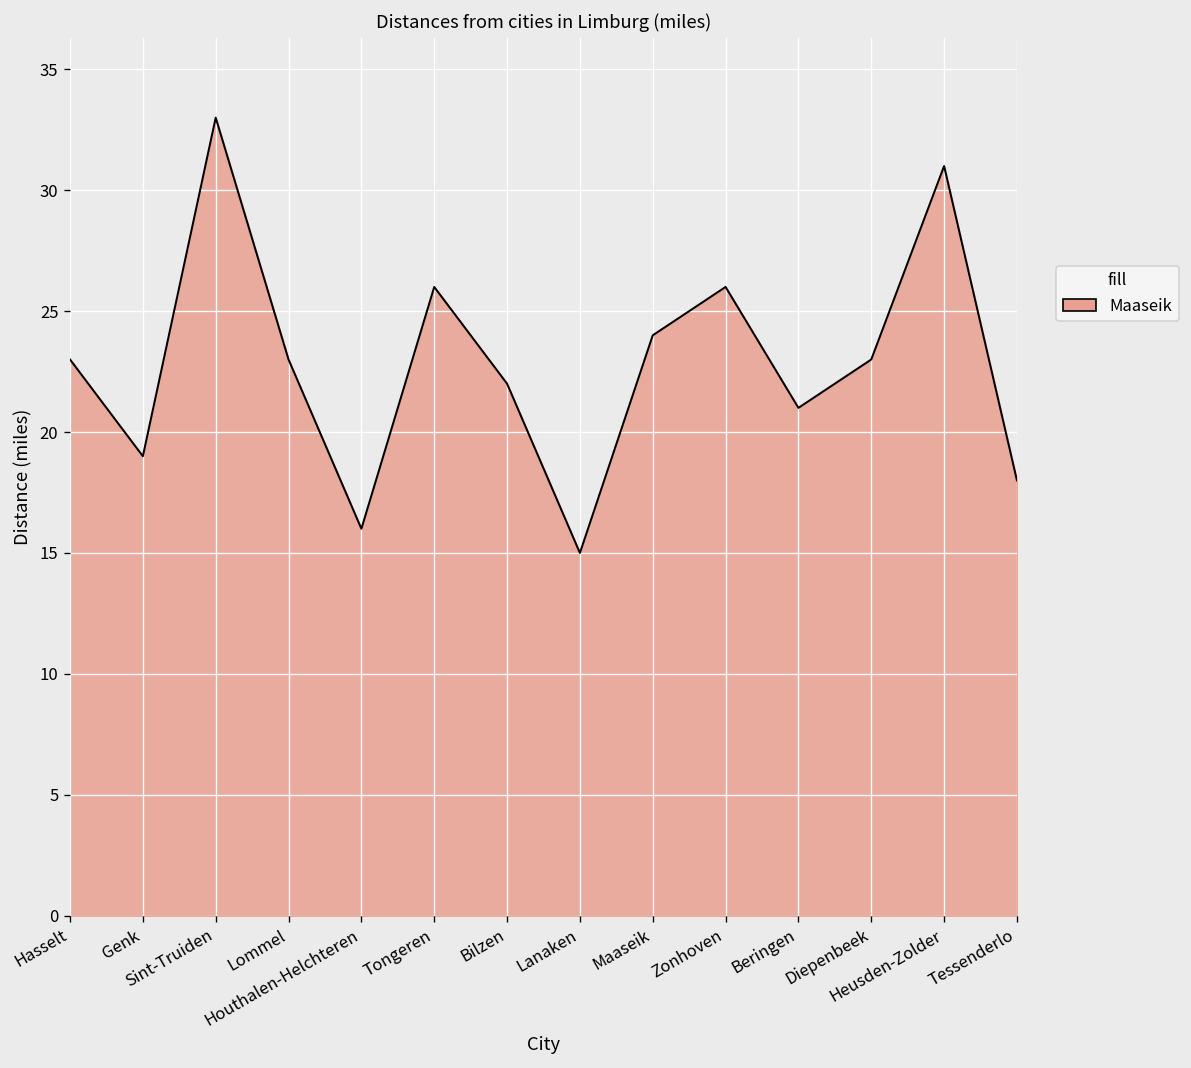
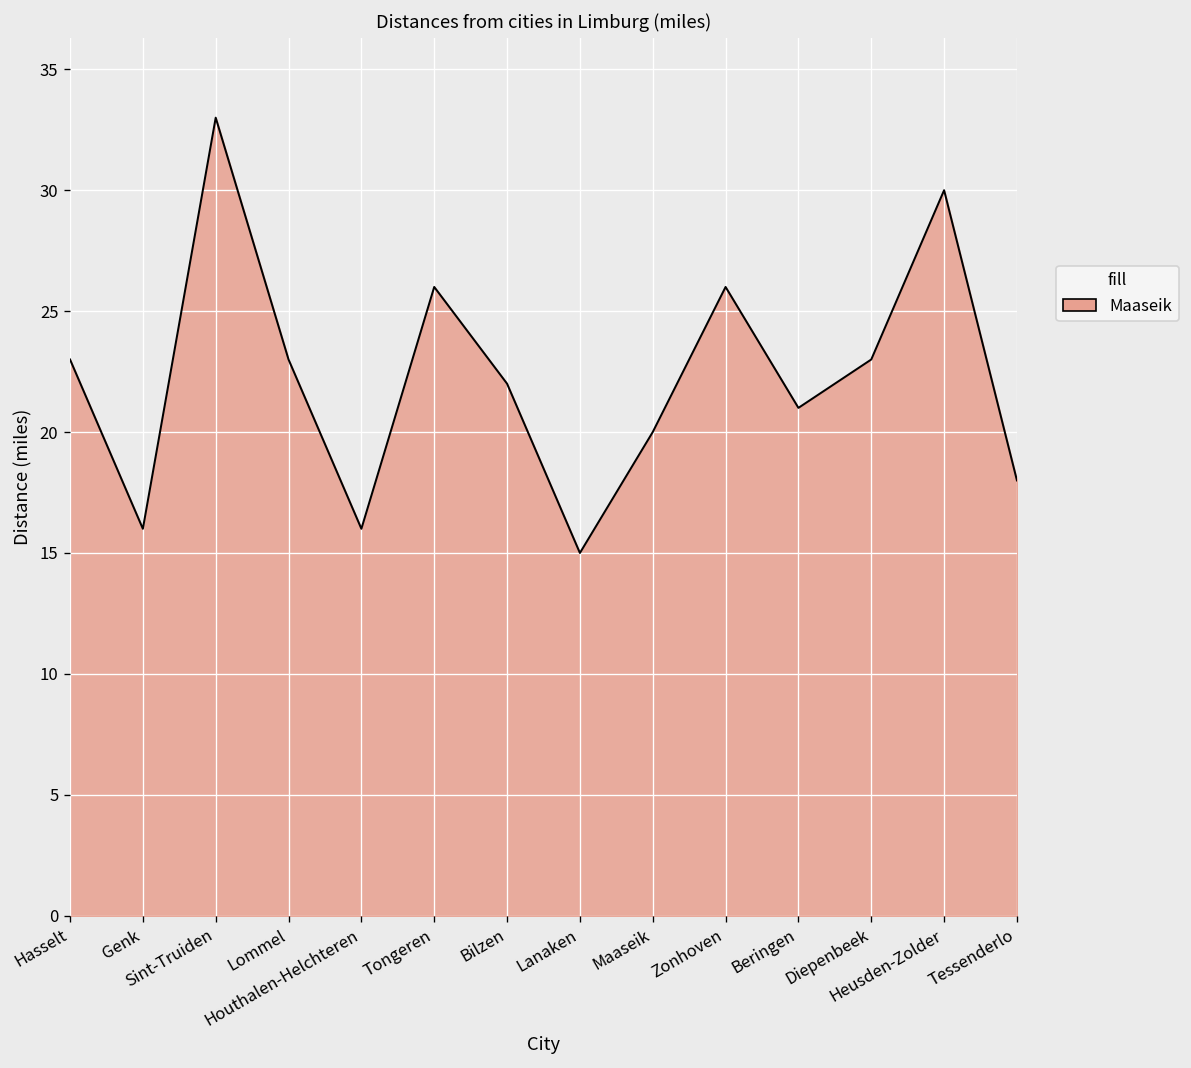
  {
    "Hasselt": 23,
-   "Genk": 19,
+   "Genk": 16,
    "Sint-Truiden": 33,
    "Lommel": 23,
    "Houthalen-Helchteren": 16,
    "Tongeren": 26,
    "Bilzen": 22,
    "Lanaken": 15,
-   "Maaseik": 24,
+   "Maaseik": 20,
    "Zonhoven": 26,
    "Beringen": 21,
    "Diepenbeek": 23,
-   "Heusden-Zolder": 31,
+   "Heusden-Zolder": 30,
    "Tessenderlo": 18
  }
